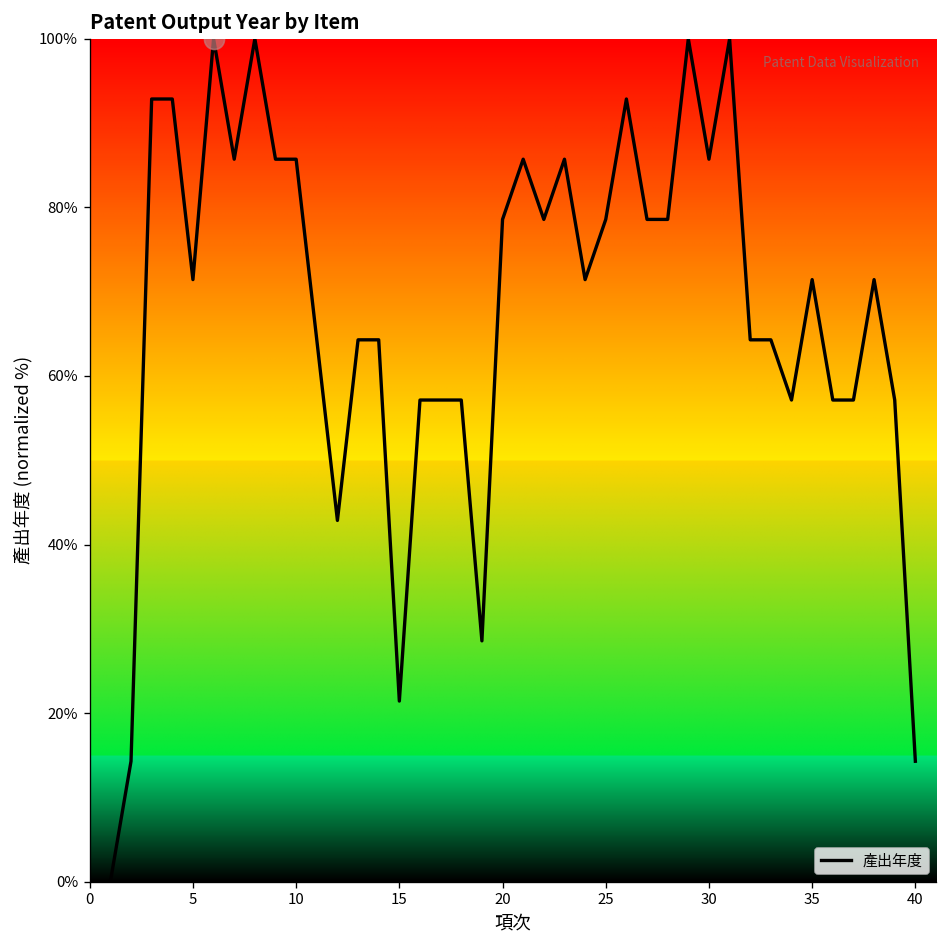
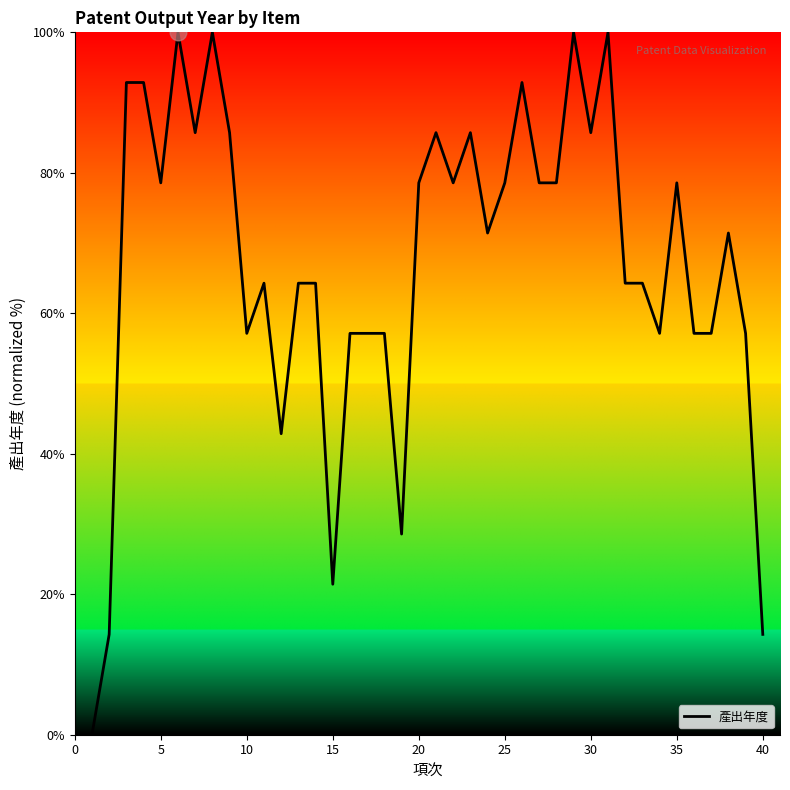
  {
    "產出年度": {
-     "5": "71%",
-     "10": "86%",
+     "5": "79%",
+     "10": "57%",
      "15": "21%",
      "20": "79%",
      "25": "79%",
      "30": "86%",
-     "35": "71%",
+     "35": "79%",
      "40": "14%"
    }
  }
